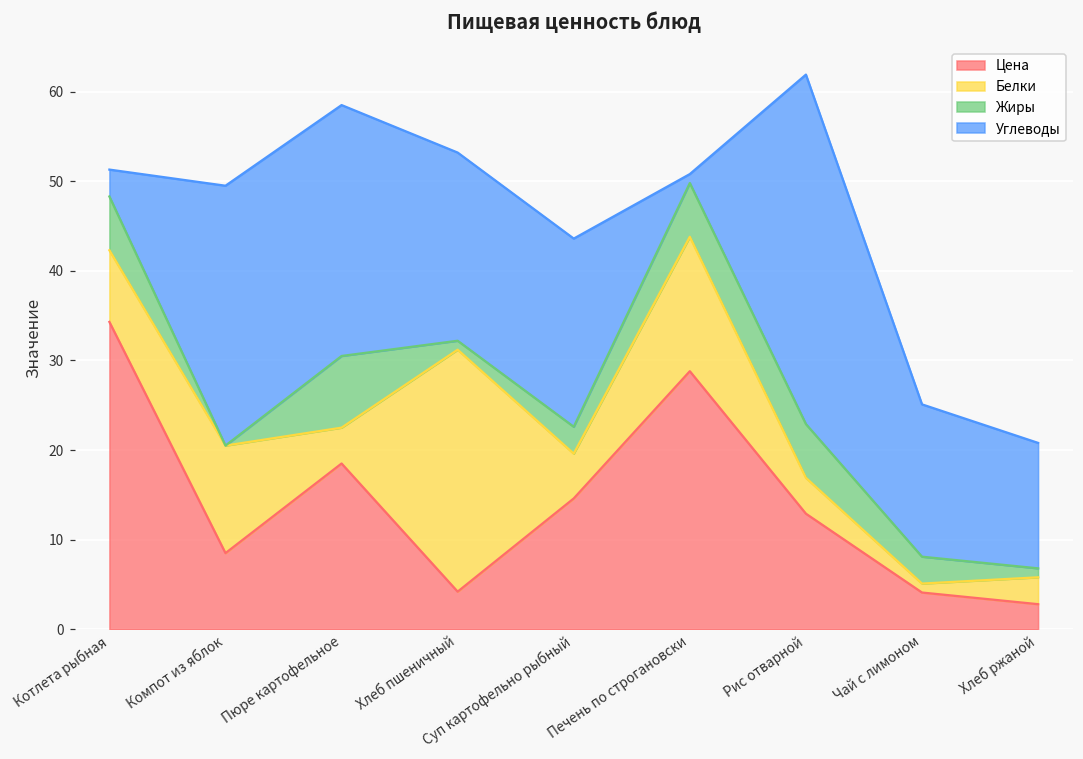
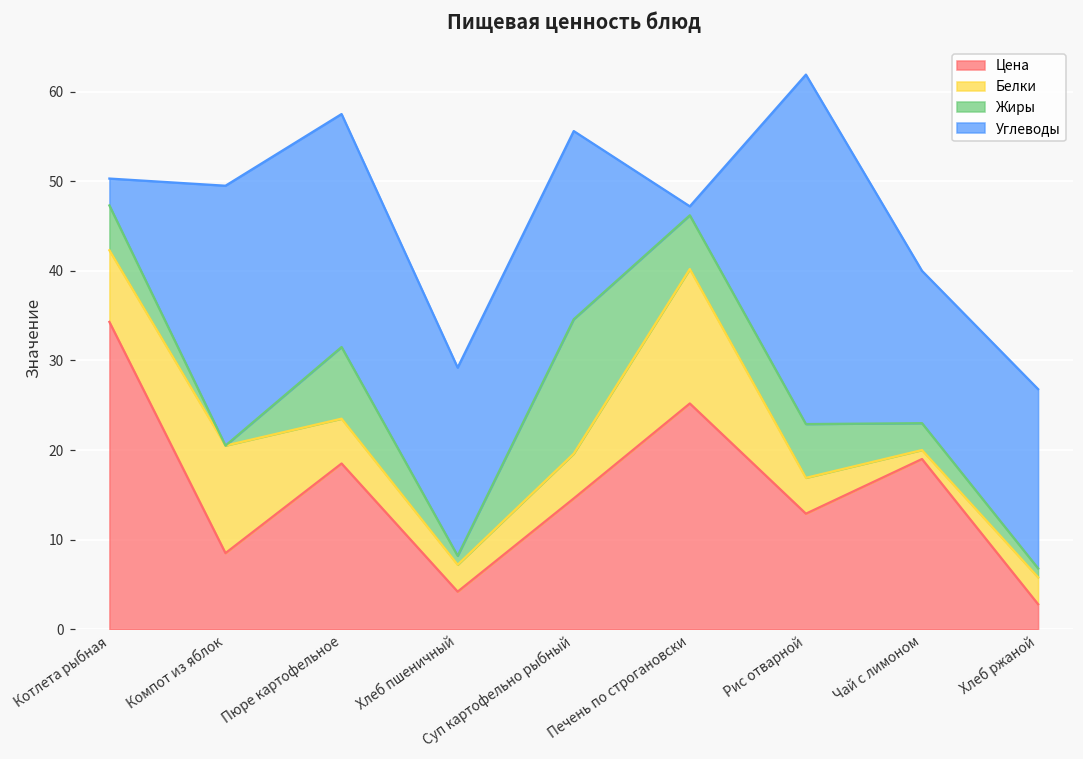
  {
    "Цена": {
      "Котлета рыбная": 34,
      "Компот из яблок": 9,
      "Пюре картофельное": 19,
      "Хлеб пшеничный": 4,
      "Суп картофельно рыбный": 15,
-     "Печень по строгановски": 29,
+     "Печень по строгановски": 25,
      "Рис отварной": 13,
-     "Чай с лимоном": 4,
+     "Чай с лимоном": 19,
      "Хлеб ржаной": 3
    },
    "Белки": {
      "Котлета рыбная": 8,
-     "Пюре картофельное": 4,
-     "Хлеб пшеничный": 27,
+     "Пюре картофельное": 5,
+     "Хлеб пшеничный": 3,
      "Суп картофельно рыбный": 5,
      "Печень по строгановски": 15,
      "Рис отварной": 4,
      "Чай с лимоном": 1,
      "Хлеб ржаной": 3
    },
    "Жиры": {
-     "Котлета рыбная": 6,
+     "Котлета рыбная": 5,
      "Пюре картофельное": 8,
      "Хлеб пшеничный": 1,
-     "Суп картофельно рыбный": 3,
+     "Суп картофельно рыбный": 15,
      "Печень по строгановски": 6,
      "Рис отварной": 6,
      "Чай с лимоном": 3,
      "Хлеб ржаной": 1
    },
    "Углеводы": {
      "Котлета рыбная": 3,
      "Компот из яблок": 29,
-     "Пюре картофельное": 28,
+     "Пюре картофельное": 26,
      "Хлеб пшеничный": 21,
      "Суп картофельно рыбный": 21,
      "Печень по строгановски": 1,
      "Рис отварной": 39,
      "Чай с лимоном": 17,
-     "Хлеб ржаной": 14
+     "Хлеб ржаной": 20
    }
  }
